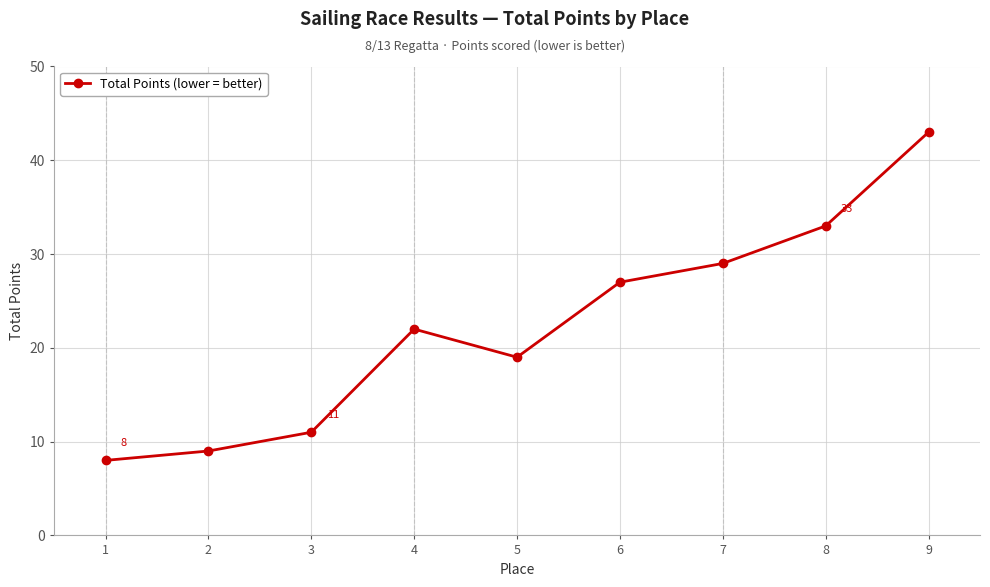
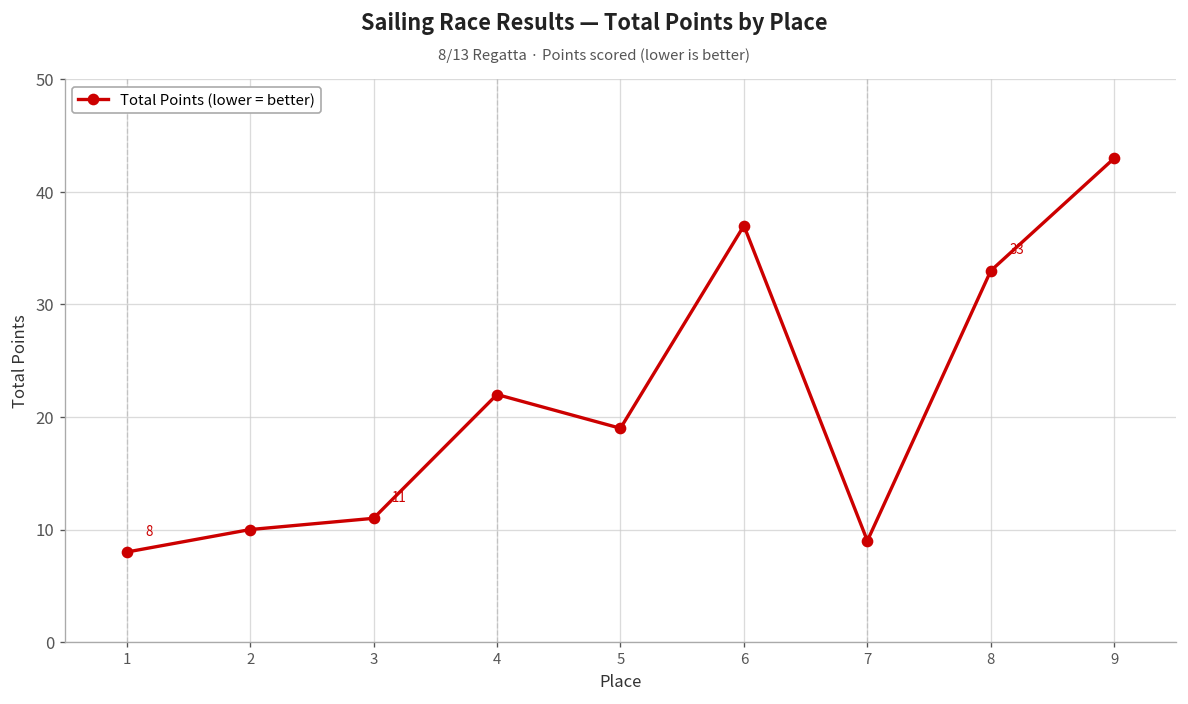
  {
-   "2": 9,
+   "2": 10,
    "4": 22,
    "5": 19,
-   "6": 27,
-   "7": 29,
+   "6": 37,
+   "7": 9,
    "9": 43
  }
